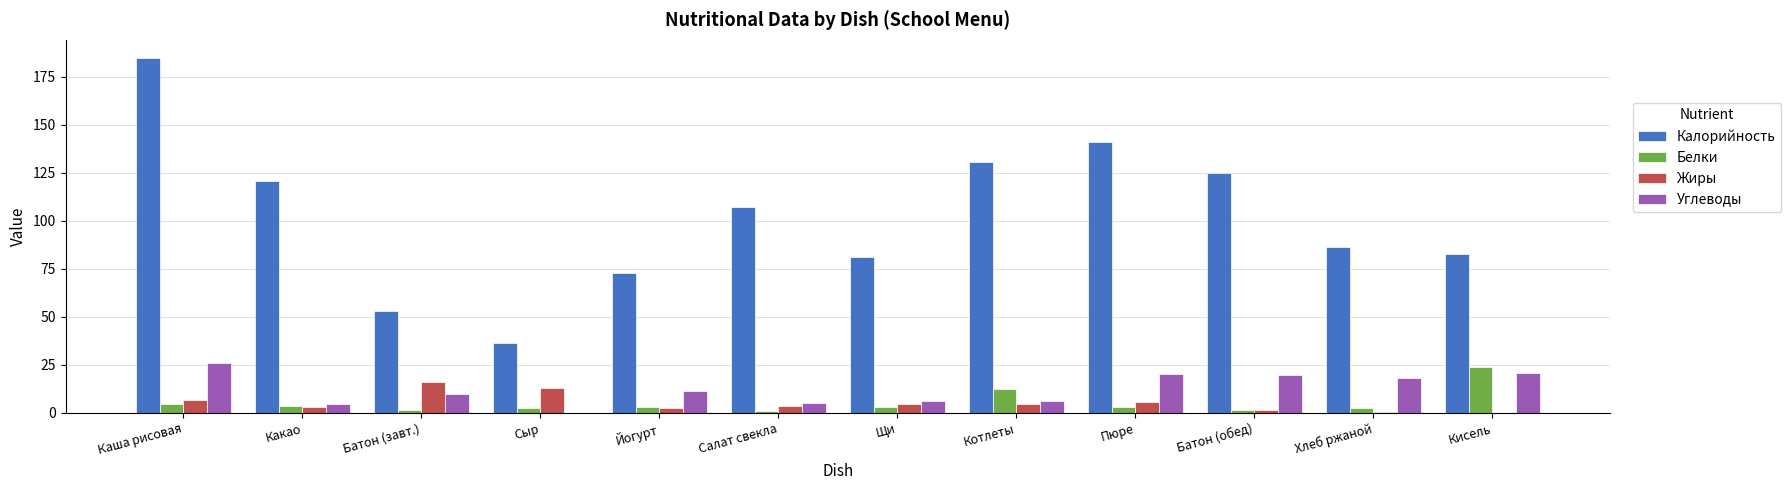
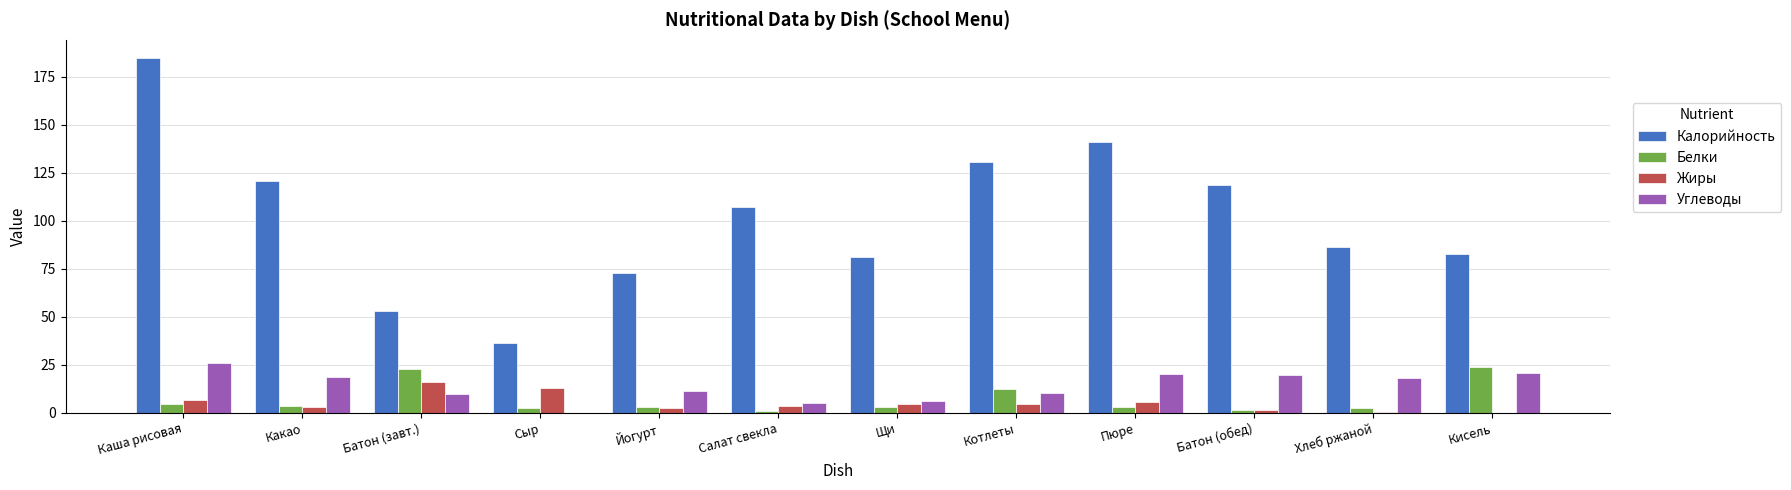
  {
    "Калорийность": {
      "Каша рисовая": 185,
      "Какао": 121,
      "Батон (завт.)": 53,
      "Сыр": 36,
      "Йогурт": 73,
      "Салат свекла": 107,
      "Щи": 81,
      "Котлеты": 131,
      "Пюре": 141,
-     "Батон (обед)": 125,
+     "Батон (обед)": 119,
      "Хлеб ржаной": 86,
      "Кисель": 83
    },
    "Белки": {
      "Каша рисовая": 5,
      "Какао": 4,
-     "Батон (завт.)": 1,
+     "Батон (завт.)": 23,
      "Сыр": 2,
      "Йогурт": 3,
      "Щи": 3,
      "Котлеты": 13,
      "Пюре": 3,
      "Батон (обед)": 2,
      "Хлеб ржаной": 3,
      "Кисель": 24
    },
    "Жиры": {
      "Каша рисовая": 7,
      "Какао": 3,
      "Батон (завт.)": 16,
      "Сыр": 13,
      "Йогурт": 2,
      "Салат свекла": 4,
      "Щи": 4,
      "Котлеты": 4,
      "Пюре": 5,
      "Батон (обед)": 1,
      "Кисель": 0
    },
    "Углеводы": {
      "Каша рисовая": 26,
-     "Какао": 5,
+     "Какао": 19,
      "Батон (завт.)": 10,
      "Сыр": 0,
      "Йогурт": 12,
      "Салат свекла": 5,
      "Щи": 6,
-     "Котлеты": 6,
+     "Котлеты": 10,
      "Пюре": 20,
      "Батон (обед)": 20,
      "Хлеб ржаной": 18,
      "Кисель": 21
    }
  }
